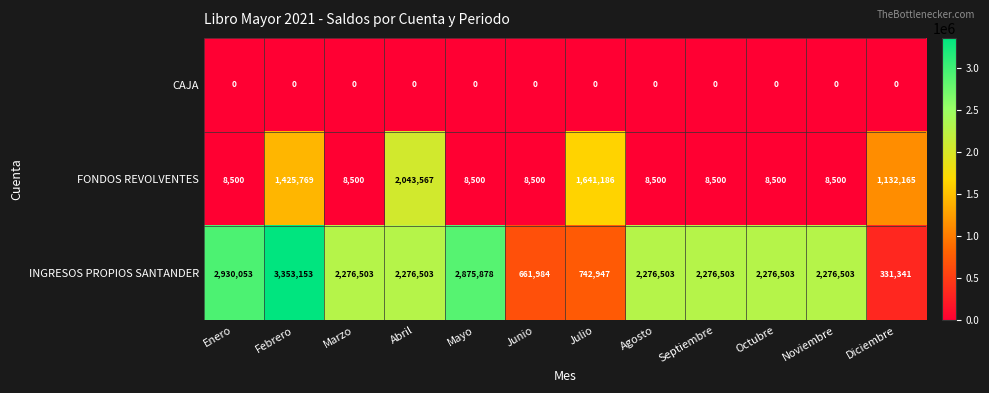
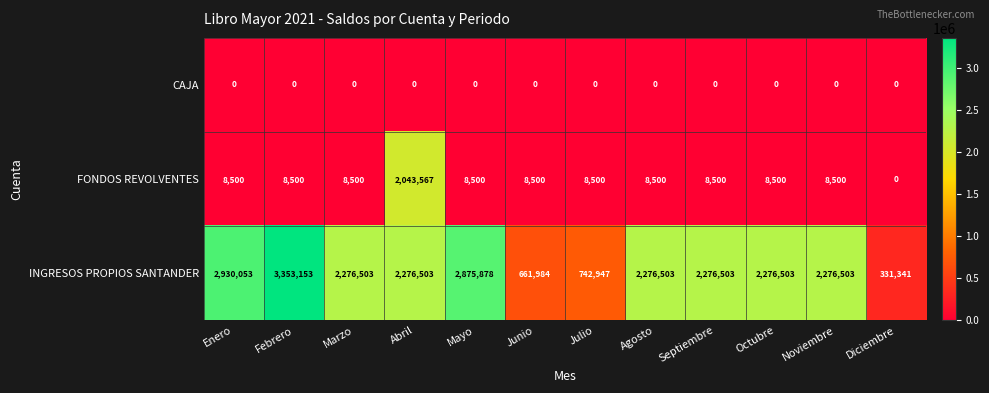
  {
    "CAJA": {
      "Enero": "0",
      "Febrero": "0",
      "Marzo": "0",
      "Abril": "0",
      "Mayo": "0",
      "Junio": "0",
      "Julio": "0",
      "Agosto": "0",
      "Septiembre": "0",
      "Octubre": "0",
      "Noviembre": "0",
      "Diciembre": "0"
    },
    "FONDOS REVOLVENTES": {
      "Enero": "8,500",
-     "Febrero": "1,425,769",
+     "Febrero": "8,500",
      "Marzo": "8,500",
      "Abril": "2,043,567",
      "Mayo": "8,500",
      "Junio": "8,500",
-     "Julio": "1,641,186",
+     "Julio": "8,500",
      "Agosto": "8,500",
      "Septiembre": "8,500",
      "Octubre": "8,500",
      "Noviembre": "8,500",
-     "Diciembre": "1,132,165"
+     "Diciembre": "0"
    },
    "INGRESOS PROPIOS SANTANDER": {
      "Enero": "2,930,053",
      "Febrero": "3,353,153",
      "Marzo": "2,276,503",
      "Abril": "2,276,503",
      "Mayo": "2,875,878",
      "Junio": "661,984",
      "Julio": "742,947",
      "Agosto": "2,276,503",
      "Septiembre": "2,276,503",
      "Octubre": "2,276,503",
      "Noviembre": "2,276,503",
      "Diciembre": "331,341"
    }
  }
